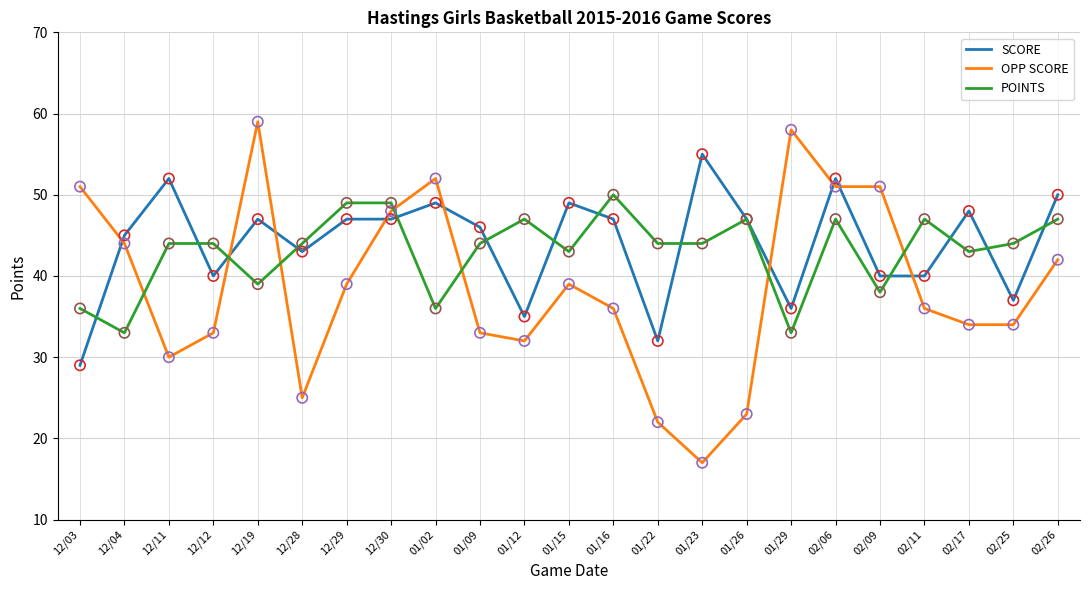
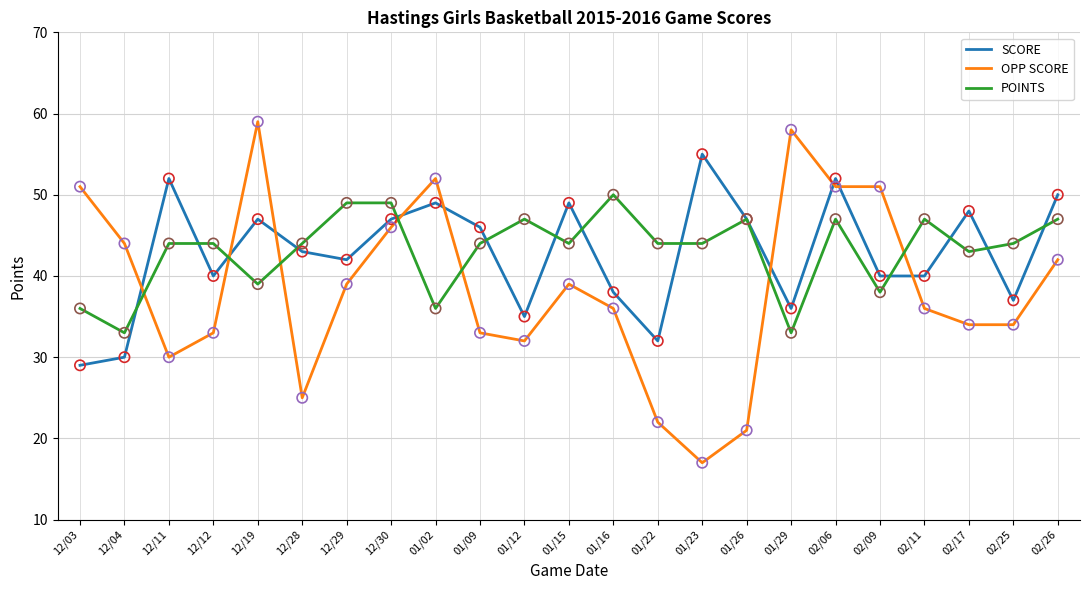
  {
    "SCORE": {
      "12/03": 29,
-     "12/04": 45,
+     "12/04": 30,
      "12/11": 52,
      "12/12": 40,
      "12/19": 47,
      "12/28": 43,
-     "12/29": 47,
+     "12/29": 42,
      "12/30": 47,
      "01/02": 49,
      "01/09": 46,
      "01/12": 35,
      "01/15": 49,
-     "01/16": 47,
+     "01/16": 38,
      "01/22": 32,
      "01/23": 55,
      "01/29": 36,
      "02/06": 52,
      "02/09": 40,
      "02/11": 40,
      "02/17": 48,
      "02/25": 37,
      "02/26": 50
    },
    "OPP SCORE": {
      "12/03": 51,
      "12/04": 44,
      "12/11": 30,
      "12/12": 33,
      "12/19": 59,
      "12/28": 25,
      "12/29": 39,
-     "12/30": 48,
+     "12/30": 46,
      "01/02": 52,
      "01/09": 33,
      "01/12": 32,
      "01/15": 39,
      "01/16": 36,
      "01/22": 22,
      "01/23": 17,
-     "01/26": 23,
+     "01/26": 21,
      "01/29": 58,
      "02/06": 51,
      "02/09": 51,
      "02/11": 36,
      "02/17": 34,
      "02/25": 34,
      "02/26": 42
    },
    "POINTS": {
      "12/03": 36,
      "12/04": 33,
      "12/11": 44,
      "12/12": 44,
      "12/19": 39,
      "12/28": 44,
      "12/29": 49,
      "12/30": 49,
      "01/02": 36,
      "01/09": 44,
      "01/12": 47,
-     "01/15": 43,
+     "01/15": 44,
      "01/16": 50,
      "01/22": 44,
      "01/23": 44,
      "01/29": 33,
      "02/06": 47,
      "02/09": 38,
      "02/11": 47,
      "02/17": 43,
      "02/25": 44,
      "02/26": 47
    }
  }
